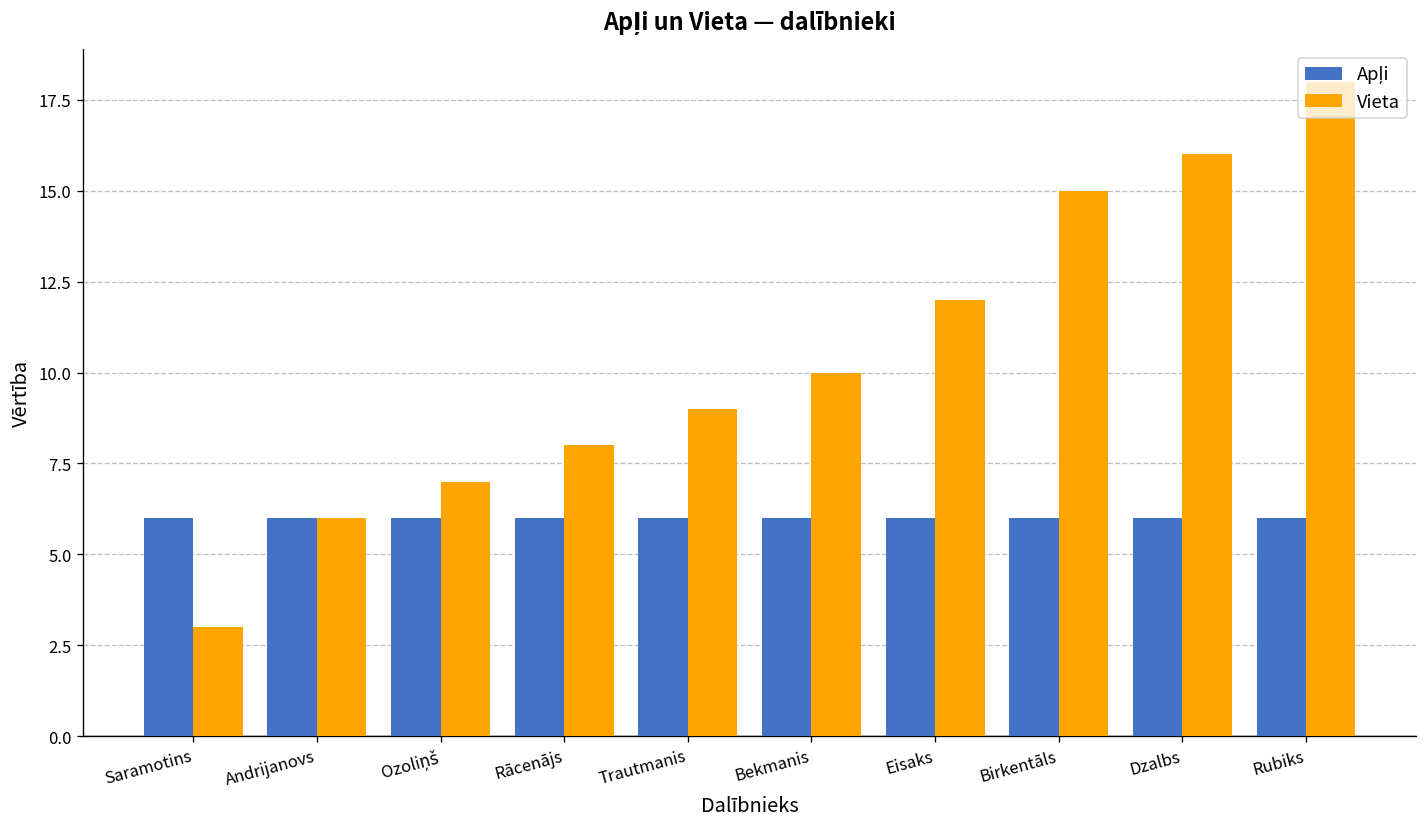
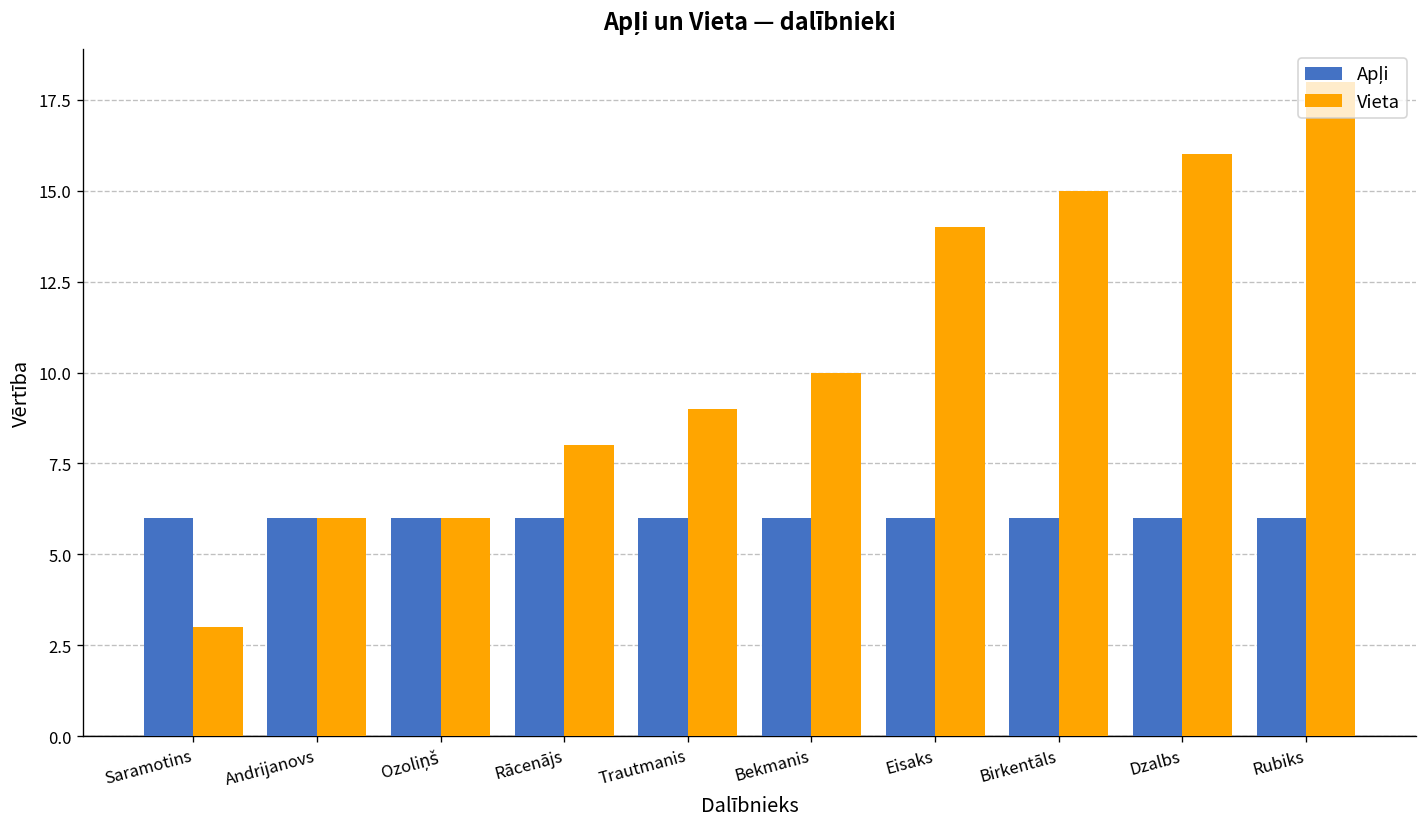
  {
    "Apļi": {
      "Saramotins": 6,
      "Andrijanovs": 6,
      "Ozoliņš": 6,
      "Rācenājs": 6,
      "Trautmanis": 6,
      "Bekmanis": 6,
      "Eisaks": 6,
      "Birkentāls": 6,
      "Dzalbs": 6,
      "Rubiks": 6
    },
    "Vieta": {
      "Saramotins": 3,
      "Andrijanovs": 6,
-     "Ozoliņš": 7,
+     "Ozoliņš": 6,
      "Rācenājs": 8,
      "Trautmanis": 9,
      "Bekmanis": 10,
-     "Eisaks": 12,
+     "Eisaks": 14,
      "Birkentāls": 15,
      "Dzalbs": 16
    }
  }
